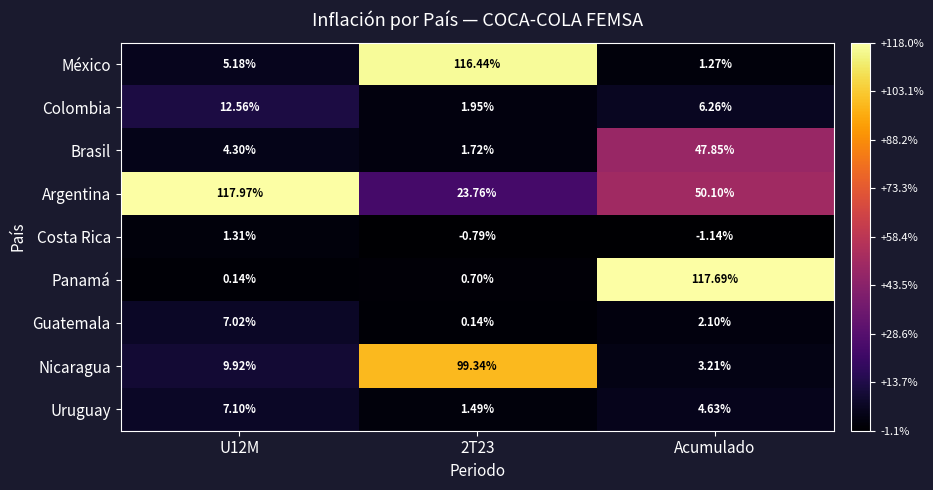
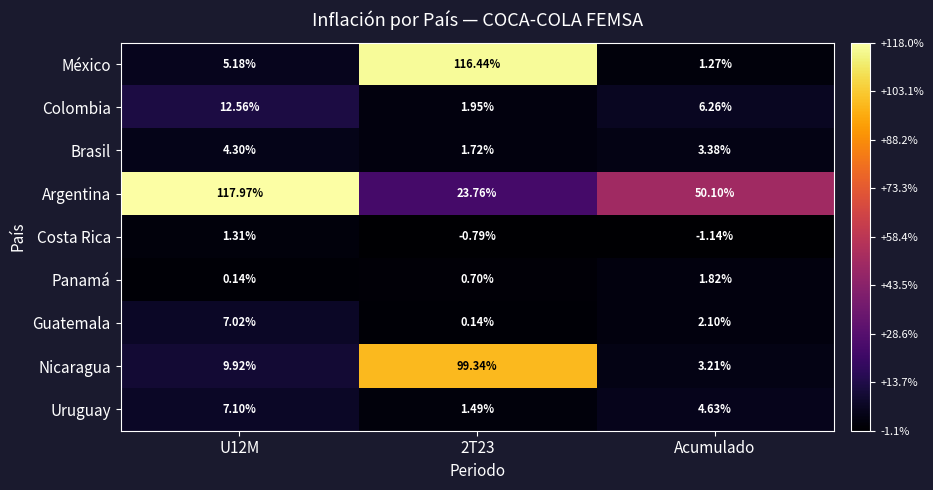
  {
    "México": {
      "U12M": "5.18%",
      "2T23": "116.44%",
      "Acumulado": "1.27%"
    },
    "Colombia": {
      "U12M": "12.56%",
      "2T23": "1.95%",
      "Acumulado": "6.26%"
    },
    "Brasil": {
      "U12M": "4.30%",
      "2T23": "1.72%",
-     "Acumulado": "47.85%"
+     "Acumulado": "3.38%"
    },
    "Argentina": {
      "U12M": "117.97%",
      "2T23": "23.76%",
      "Acumulado": "50.10%"
    },
    "Costa Rica": {
      "U12M": "1.31%",
      "2T23": "-0.79%",
      "Acumulado": "-1.14%"
    },
    "Panamá": {
      "U12M": "0.14%",
      "2T23": "0.70%",
-     "Acumulado": "117.69%"
+     "Acumulado": "1.82%"
    },
    "Guatemala": {
      "U12M": "7.02%",
      "2T23": "0.14%",
      "Acumulado": "2.10%"
    },
    "Nicaragua": {
      "U12M": "9.92%",
      "2T23": "99.34%",
      "Acumulado": "3.21%"
    },
    "Uruguay": {
      "U12M": "7.10%",
      "2T23": "1.49%",
      "Acumulado": "4.63%"
    }
  }
